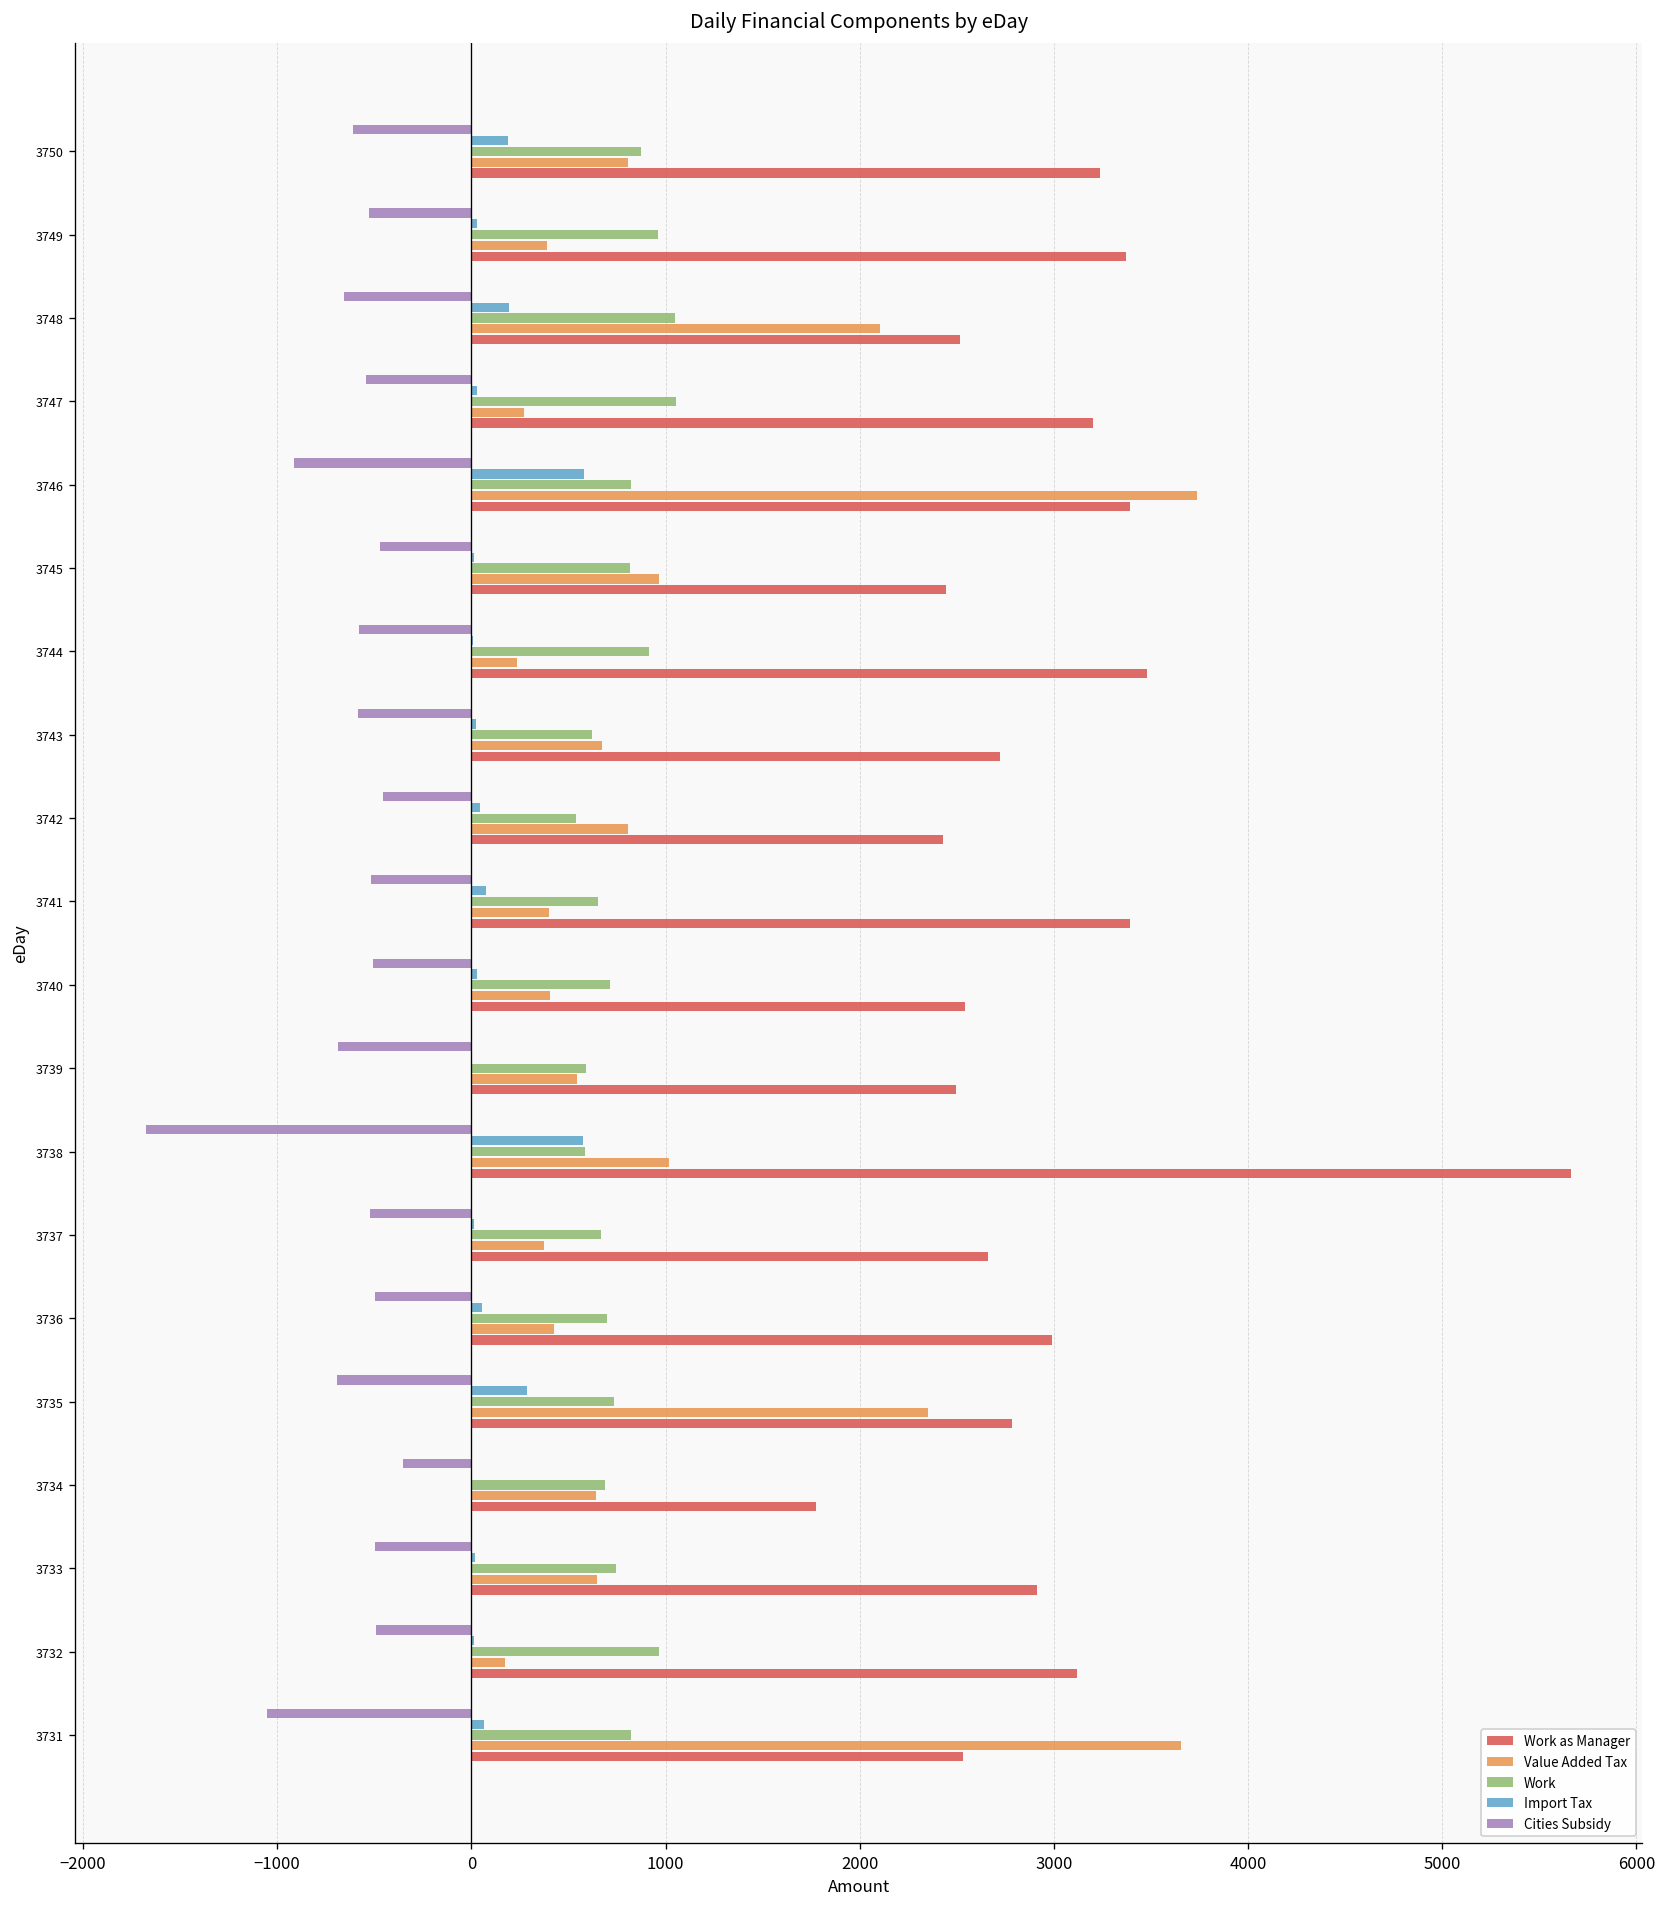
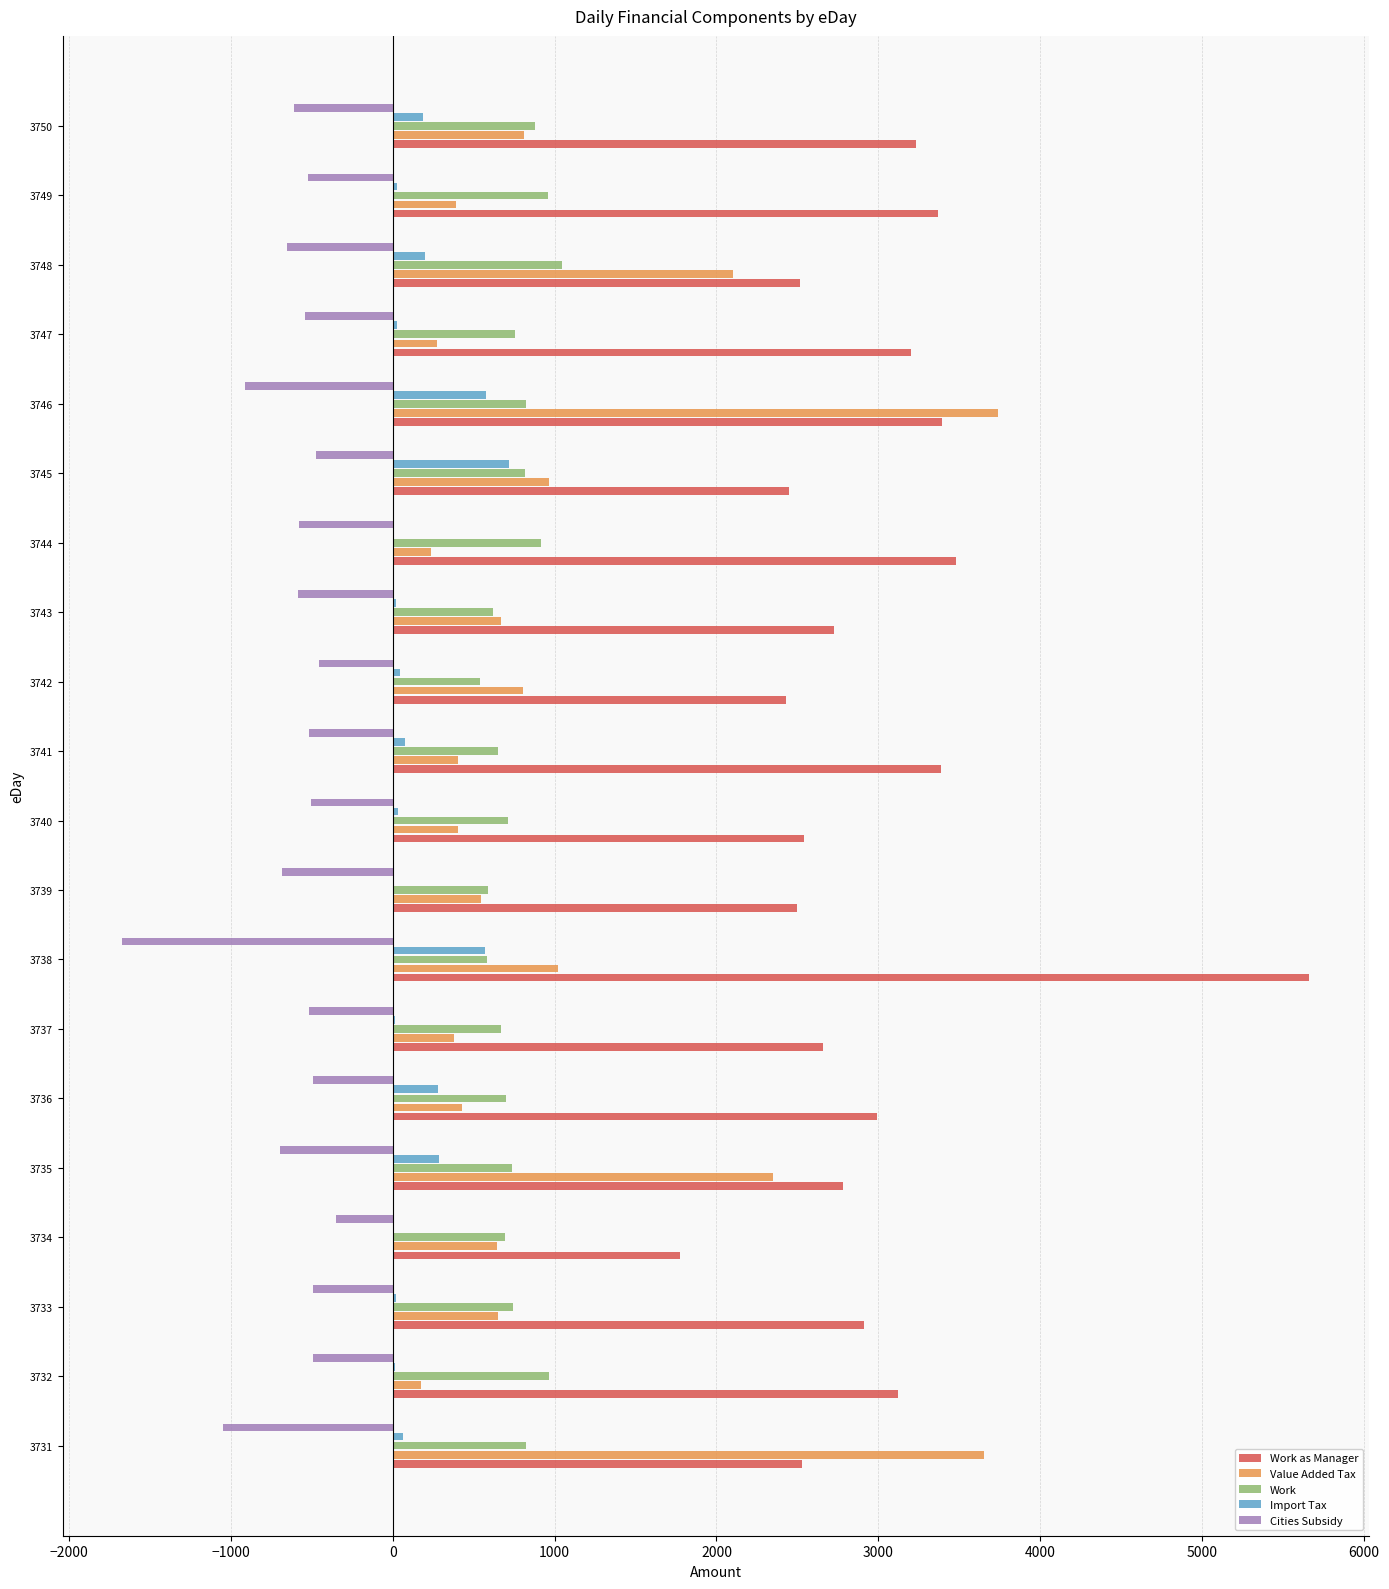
  {
    "Work as Manager": {
      "3750": 3230,
      "3749": 3370,
      "3748": 2510,
      "3747": 3200,
      "3746": 3390,
      "3745": 2450,
      "3744": 3480,
      "3743": 2720,
      "3742": 2430,
      "3741": 3390,
      "3740": 2540,
      "3739": 2500,
      "3738": 5660,
      "3737": 2660,
      "3736": 2990,
      "3735": 2780,
      "3734": 1780,
      "3733": 2910,
      "3732": 3120,
      "3731": 2530
    },
    "Value Added Tax": {
      "3750": 810,
      "3749": 390,
      "3748": 2100,
      "3747": 270,
      "3746": 3740,
      "3745": 970,
      "3744": 240,
      "3743": 670,
      "3742": 810,
      "3741": 400,
      "3740": 400,
      "3739": 540,
      "3738": 1020,
      "3737": 380,
      "3736": 420,
      "3735": 2350,
      "3734": 640,
      "3733": 650,
      "3732": 170,
      "3731": 3650
    },
    "Work": {
      "3750": 880,
      "3749": 960,
      "3748": 1050,
-     "3747": 1060,
+     "3747": 760,
      "3746": 820,
      "3745": 820,
      "3744": 920,
      "3743": 620,
      "3742": 540,
      "3741": 650,
      "3740": 710,
      "3739": 590,
      "3738": 580,
      "3737": 670,
      "3736": 700,
      "3735": 740,
      "3734": 690,
      "3733": 740,
      "3732": 960,
      "3731": 820
    },
    "Import Tax": {
      "3750": 190,
      "3749": 30,
      "3748": 200,
      "3747": 30,
      "3746": 580,
-     "3745": 10,
+     "3745": 720,
      "3743": 20,
      "3742": 50,
      "3741": 70,
      "3740": 30,
      "3738": 570,
-     "3736": 50,
+     "3736": 280,
      "3735": 290,
      "3733": 20,
      "3732": 20,
      "3731": 60
    },
    "Cities Subsidy": {
      "3750": -610,
      "3749": -530,
      "3748": -660,
      "3747": -540,
      "3746": -910,
      "3745": -470,
      "3744": -580,
      "3743": -580,
      "3742": -460,
      "3741": -520,
      "3740": -510,
      "3739": -690,
      "3738": -1670,
      "3737": -520,
      "3736": -490,
      "3735": -690,
      "3734": -350,
      "3733": -500,
      "3732": -490,
      "3731": -1050
    }
  }
